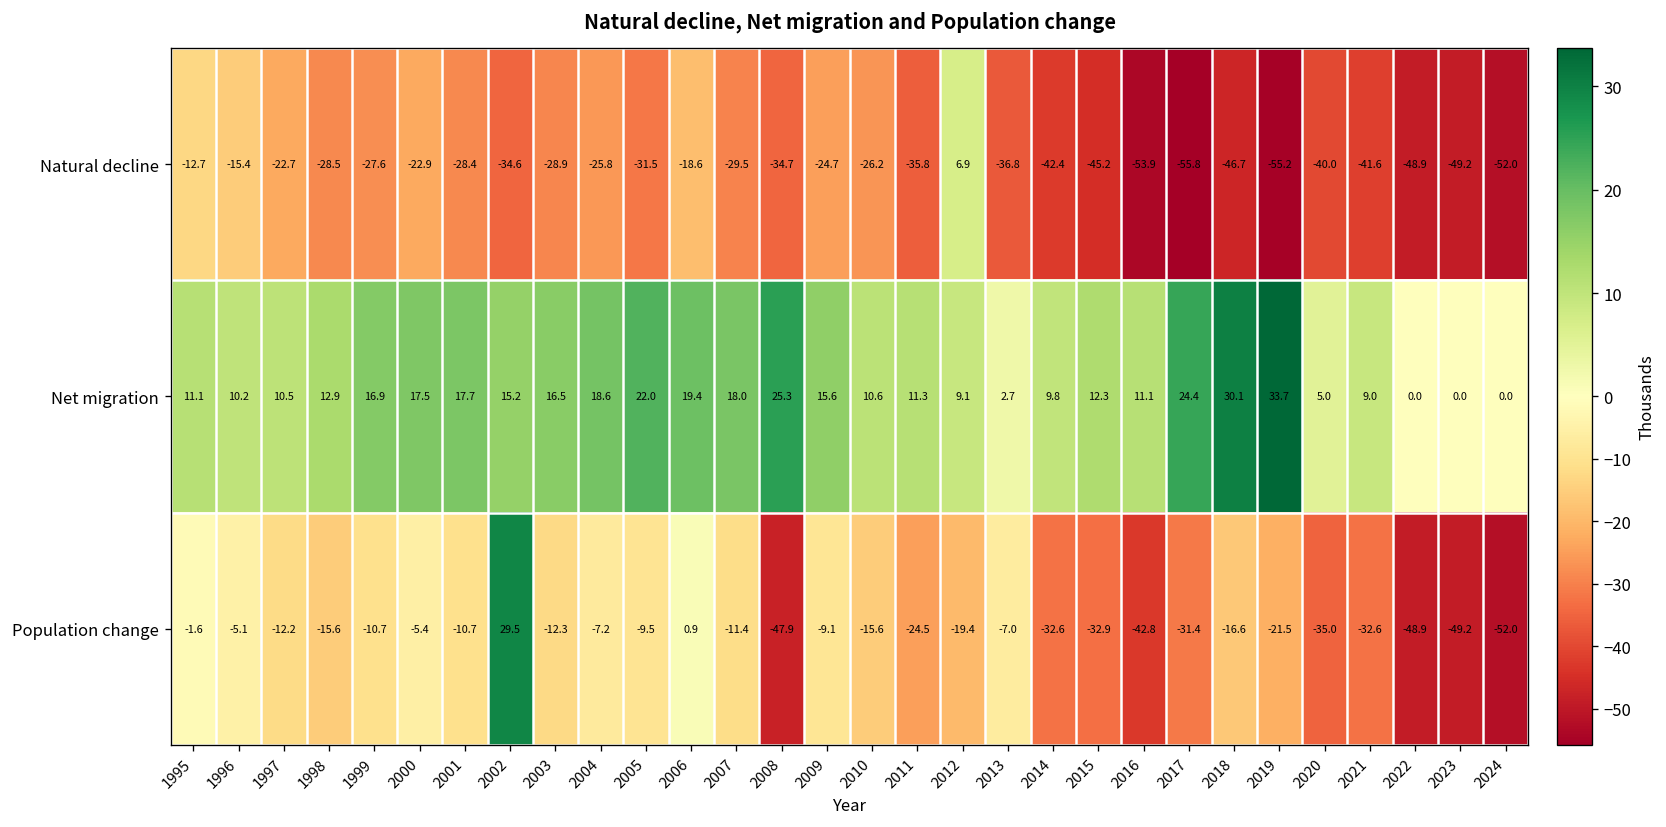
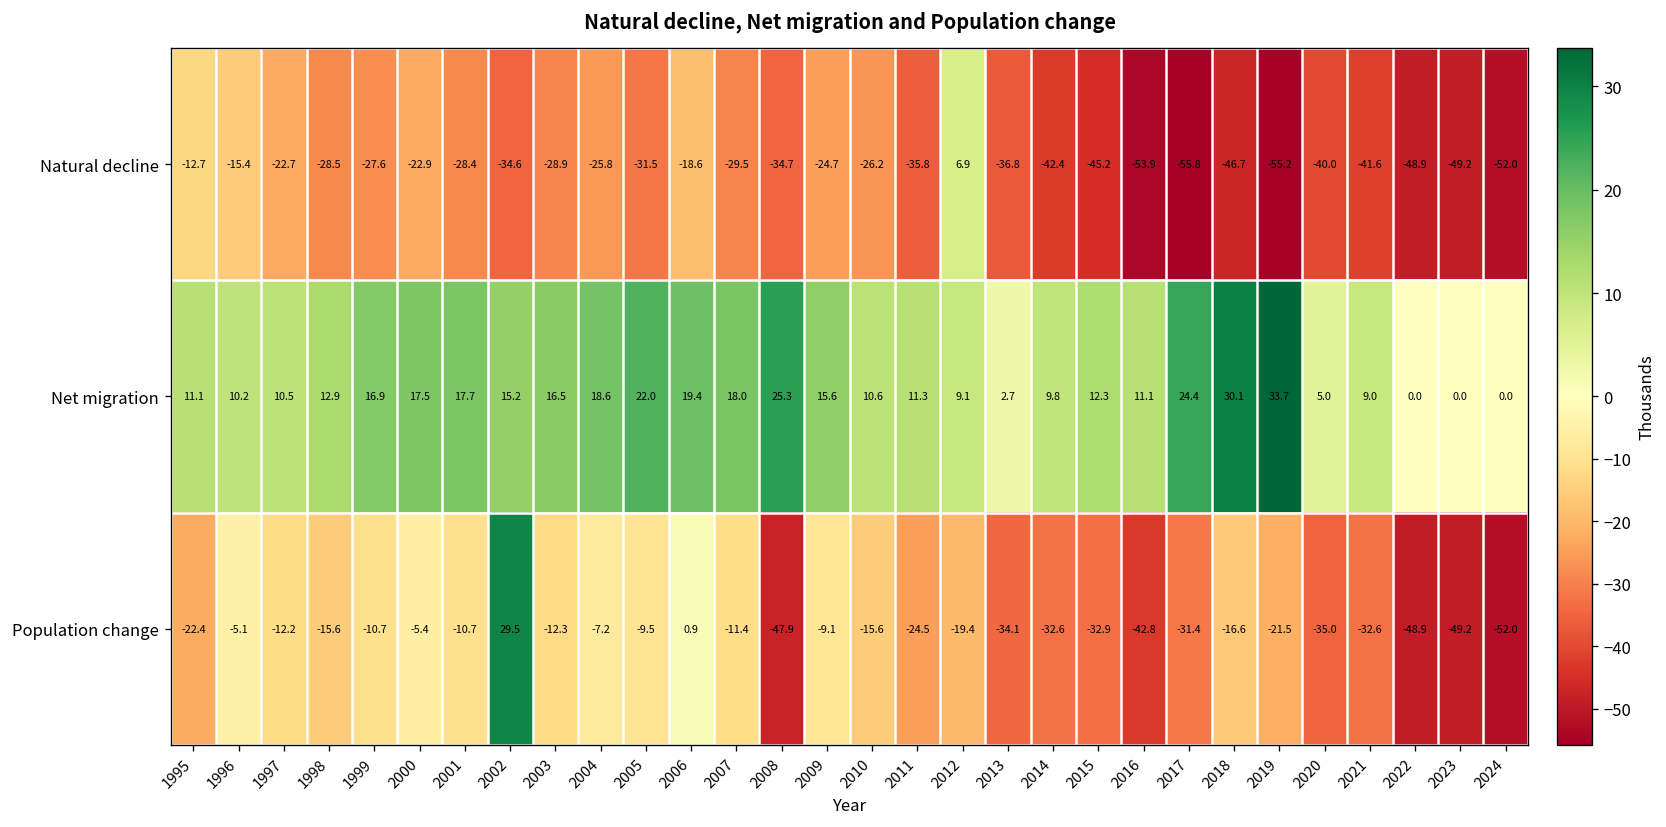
  {
    "Natural decline": {
      "1995": -12.7,
      "1996": -15.4,
      "1997": -22.7,
      "1998": -28.5,
      "1999": -27.6,
      "2000": -22.9,
      "2001": -28.4,
      "2002": -34.6,
      "2003": -28.9,
      "2004": -25.8,
      "2005": -31.5,
      "2006": -18.6,
      "2007": -29.5,
      "2008": -34.7,
      "2009": -24.7,
      "2010": -26.2,
      "2011": -35.8,
      "2012": 6.9,
      "2013": -36.8,
      "2014": -42.4,
      "2015": -45.2,
      "2016": -53.9,
      "2017": -55.8,
      "2018": -46.7,
      "2019": -55.2,
      "2020": -40.0,
      "2021": -41.6,
      "2022": -48.9,
      "2023": -49.2,
      "2024": -52.0
    },
    "Net migration": {
      "1995": 11.1,
      "1996": 10.2,
      "1997": 10.5,
      "1998": 12.9,
      "1999": 16.9,
      "2000": 17.5,
      "2001": 17.7,
      "2002": 15.2,
      "2003": 16.5,
      "2004": 18.6,
      "2005": 22.0,
      "2006": 19.4,
      "2007": 18.0,
      "2008": 25.3,
      "2009": 15.6,
      "2010": 10.6,
      "2011": 11.3,
      "2012": 9.1,
      "2013": 2.7,
      "2014": 9.8,
      "2015": 12.3,
      "2016": 11.1,
      "2017": 24.4,
      "2018": 30.1,
      "2019": 33.7,
      "2020": 5.0,
      "2021": 9.0,
      "2022": 0.0,
      "2023": 0.0,
      "2024": 0.0
    },
    "Population change": {
-     "1995": -1.6,
+     "1995": -22.4,
      "1996": -5.1,
      "1997": -12.2,
      "1998": -15.6,
      "1999": -10.7,
      "2000": -5.4,
      "2001": -10.7,
      "2002": 29.5,
      "2003": -12.3,
      "2004": -7.2,
      "2005": -9.5,
      "2006": 0.9,
      "2007": -11.4,
      "2008": -47.9,
      "2009": -9.1,
      "2010": -15.6,
      "2011": -24.5,
      "2012": -19.4,
-     "2013": -7.0,
+     "2013": -34.1,
      "2014": -32.6,
      "2015": -32.9,
      "2016": -42.8,
      "2017": -31.4,
      "2018": -16.6,
      "2019": -21.5,
      "2020": -35.0,
      "2021": -32.6,
      "2022": -48.9,
      "2023": -49.2,
      "2024": -52.0
    }
  }
